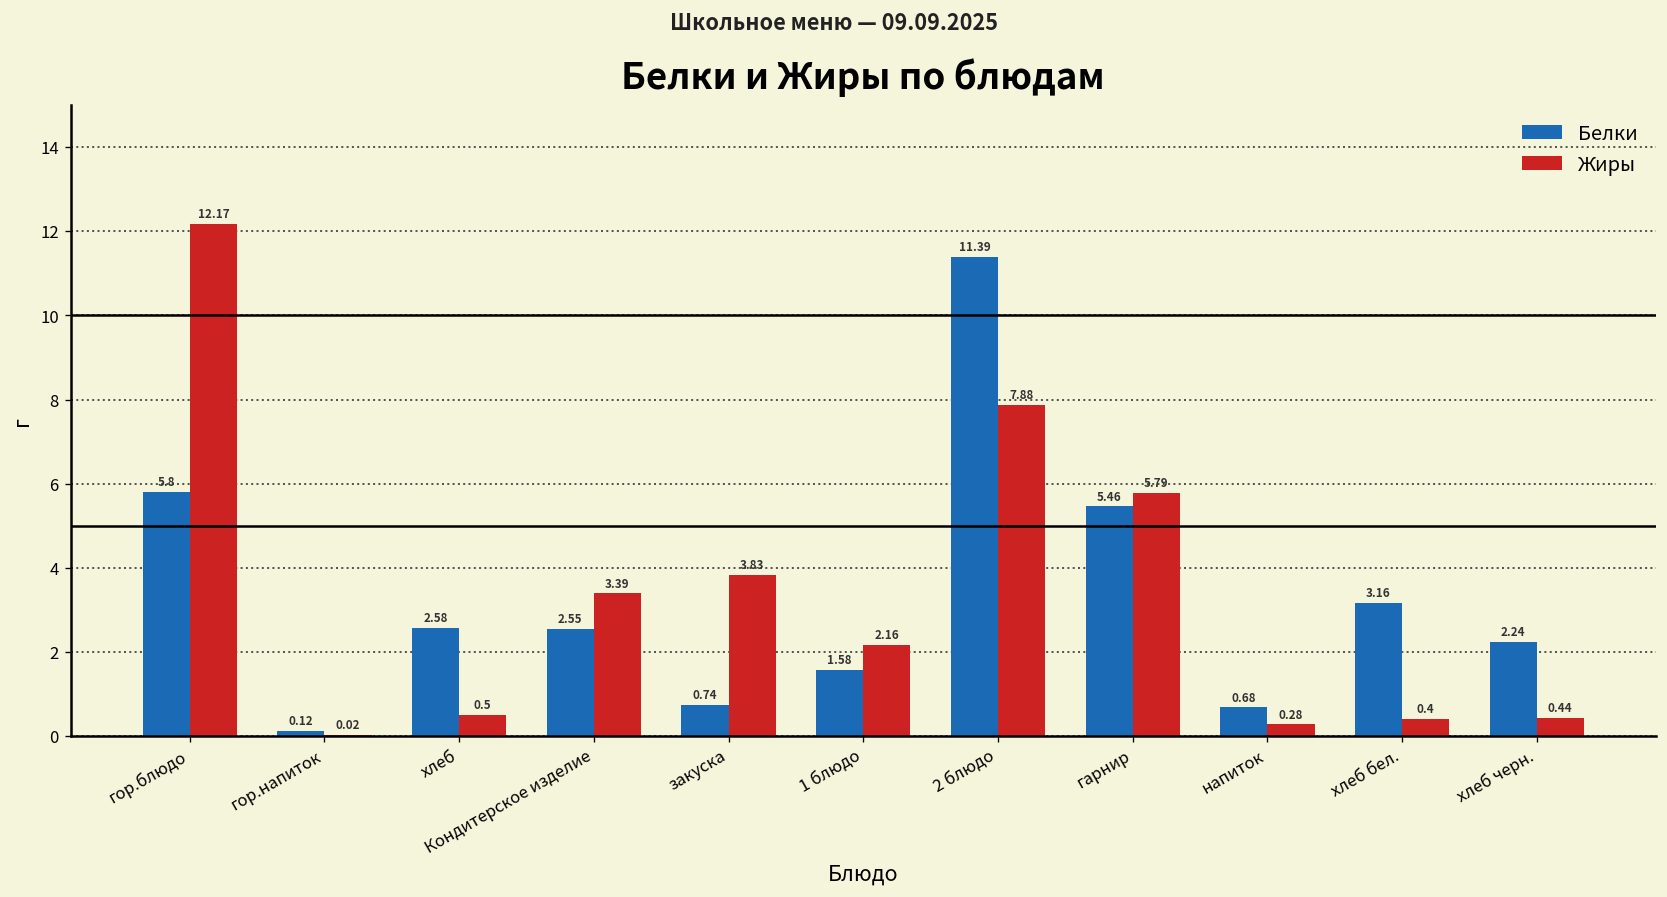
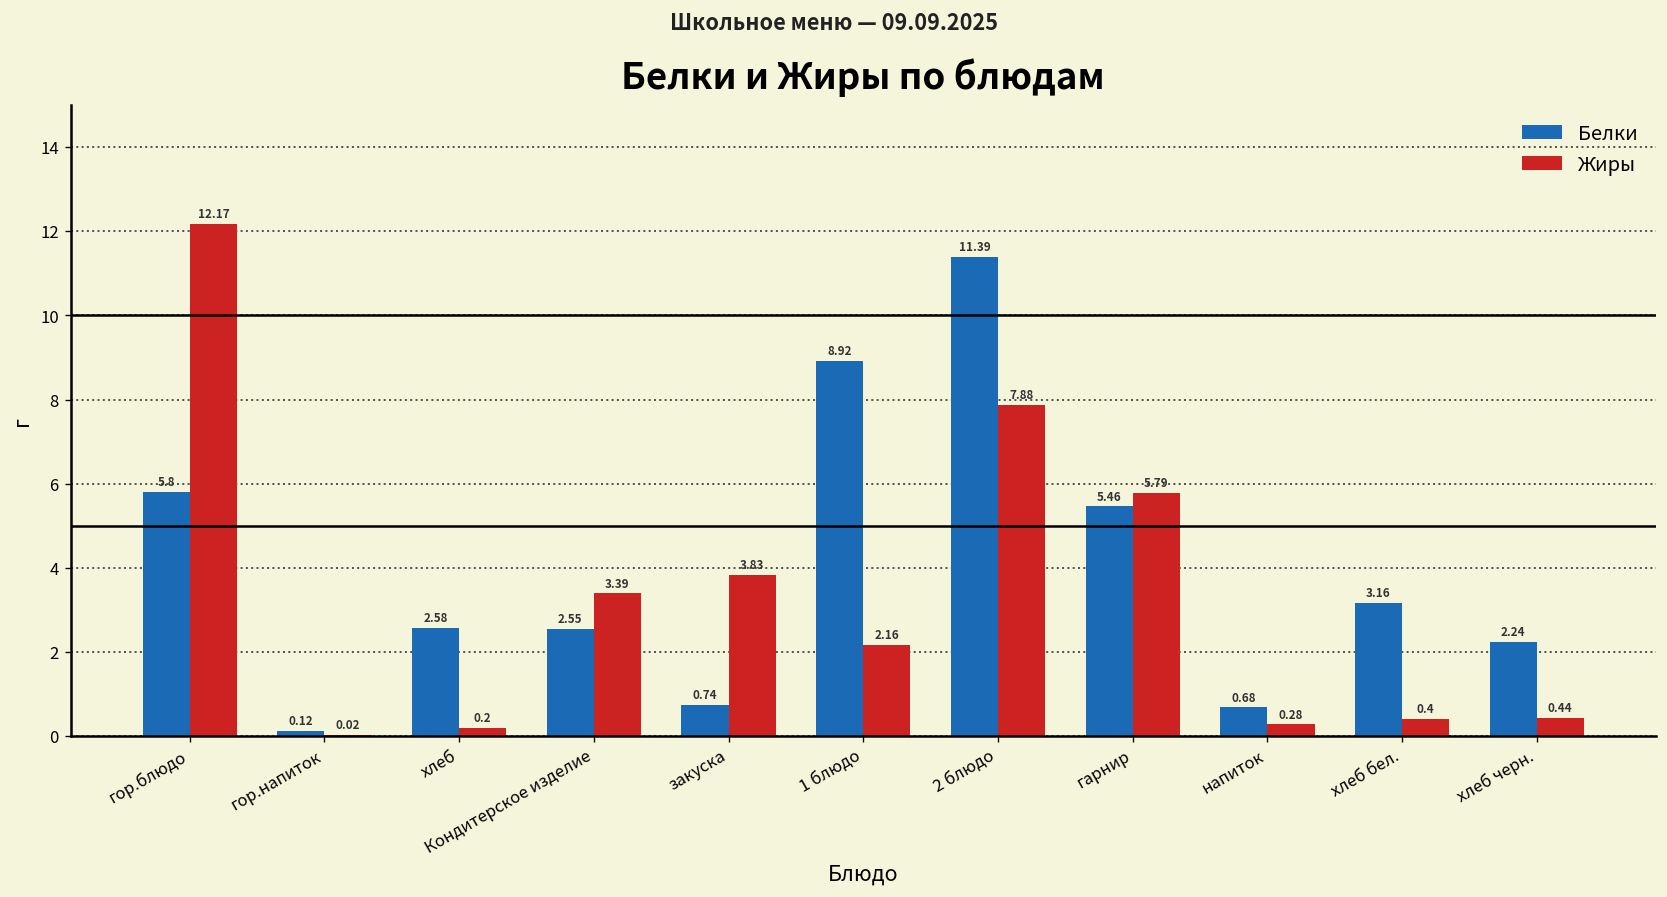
  {
    "Белки": {
      "гор.блюдо": 5.8,
      "гор.напиток": 0.12,
      "хлеб": 2.58,
      "Кондитерское изделие": 2.55,
      "закуска": 0.74,
-     "1 блюдо": 1.58,
+     "1 блюдо": 8.92,
      "2 блюдо": 11.39,
      "гарнир": 5.46,
      "напиток": 0.68,
      "хлеб бел.": 3.16,
      "хлеб черн.": 2.24
    },
    "Жиры": {
      "гор.блюдо": 12.17,
      "гор.напиток": 0.02,
-     "хлеб": 0.5,
+     "хлеб": 0.2,
      "Кондитерское изделие": 3.39,
      "закуска": 3.83,
      "1 блюдо": 2.16,
      "2 блюдо": 7.88,
      "гарнир": 5.79,
      "напиток": 0.28,
      "хлеб бел.": 0.4,
      "хлеб черн.": 0.44
    }
  }
